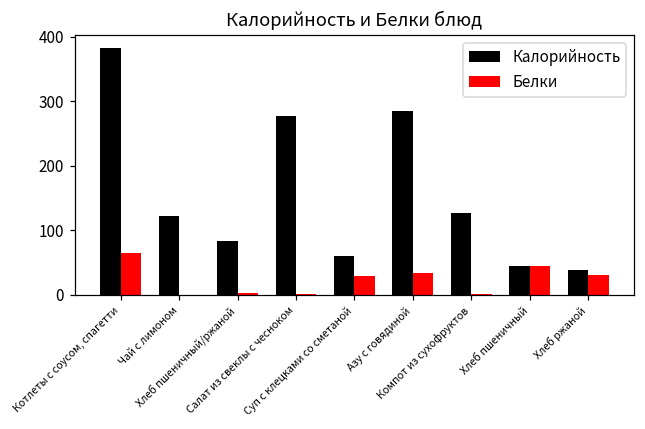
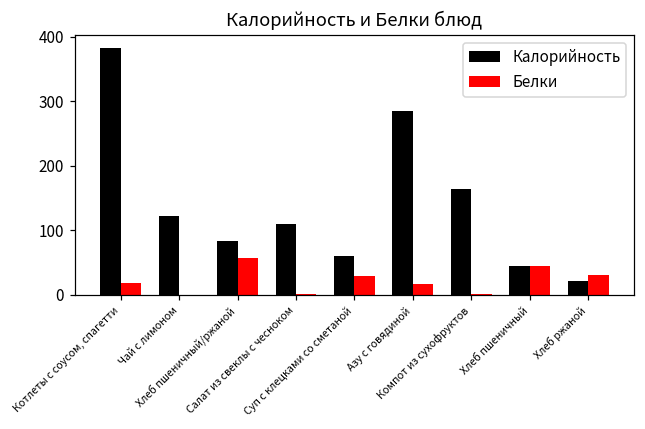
  {
    "Калорийность": {
      "Котлеты с соусом, спагетти": 380,
      "Чай с лимоном": 120,
      "Хлеб пшеничный/ржаной": 80,
-     "Салат из свеклы с чесноком": 280,
+     "Салат из свеклы с чесноком": 110,
      "Суп с клецками со сметаной": 60,
      "Азу с говядиной": 280,
-     "Компот из сухофруктов": 130,
+     "Компот из сухофруктов": 160,
      "Хлеб пшеничный": 50,
-     "Хлеб ржаной": 40
+     "Хлеб ржаной": 20
    },
    "Белки": {
-     "Котлеты с соусом, спагетти": 60,
+     "Котлеты с соусом, спагетти": 20,
      "Чай с лимоном": 0,
-     "Хлеб пшеничный/ржаной": 0,
+     "Хлеб пшеничный/ржаной": 60,
      "Суп с клецками со сметаной": 30,
-     "Азу с говядиной": 30,
+     "Азу с говядиной": 20,
      "Хлеб пшеничный": 40,
      "Хлеб ржаной": 30
    }
  }
